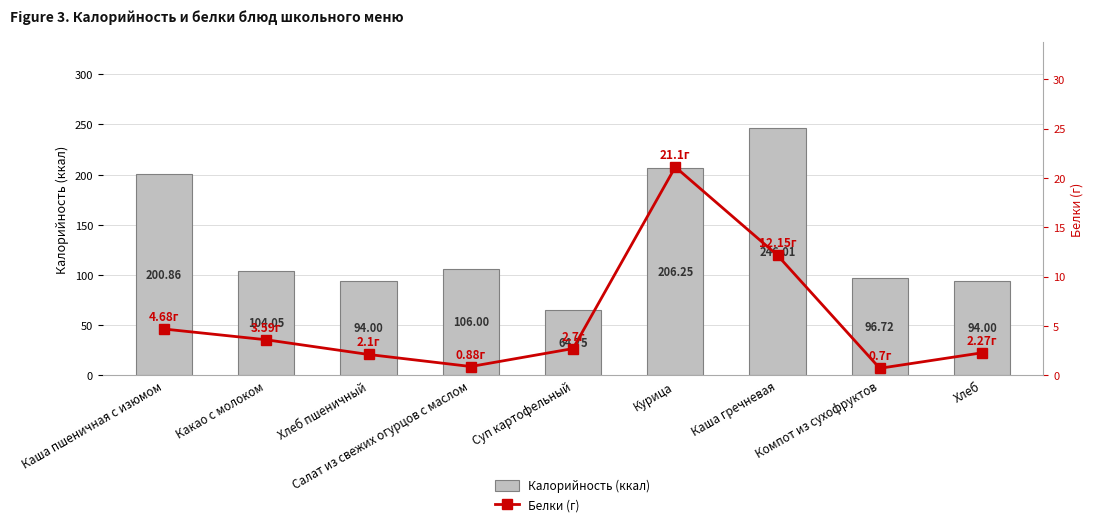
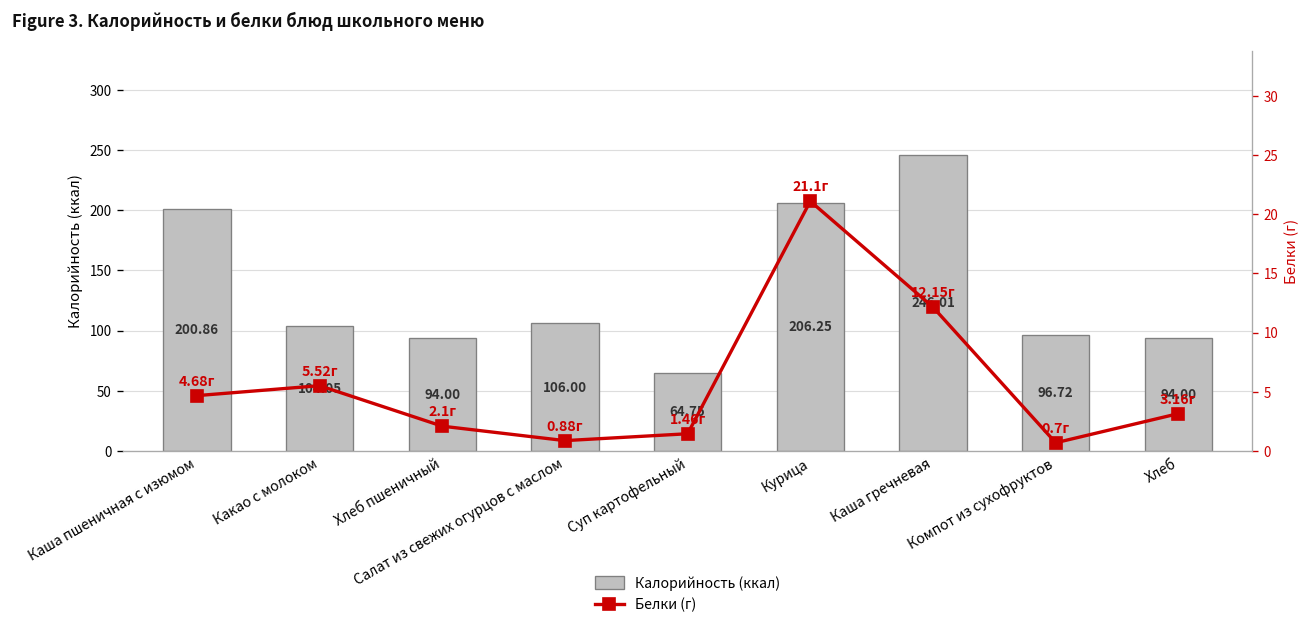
  {
    "Калорийность (ккал)": {
      "Каша пшеничная с изюмом": "200.86",
      "Хлеб пшеничный": "94.00",
      "Салат из свежих огурцов с маслом": "106.00",
      "Курица": "206.25",
      "Компот из сухофруктов": "96.72"
    },
    "Белки (г)": {
      "Каша пшеничная с изюмом": "4.68г",
-     "Какао с молоком": "3.59г",
+     "Какао с молоком": "5.52г",
      "Хлеб пшеничный": "2.1г",
      "Салат из свежих огурцов с маслом": "0.88г",
-     "Суп картофельный": "2.7г",
+     "Суп картофельный": "1.46г",
      "Курица": "21.1г",
      "Компот из сухофруктов": "0.7г",
-     "Хлеб": "2.27г"
+     "Хлеб": "3.16г"
    }
  }
